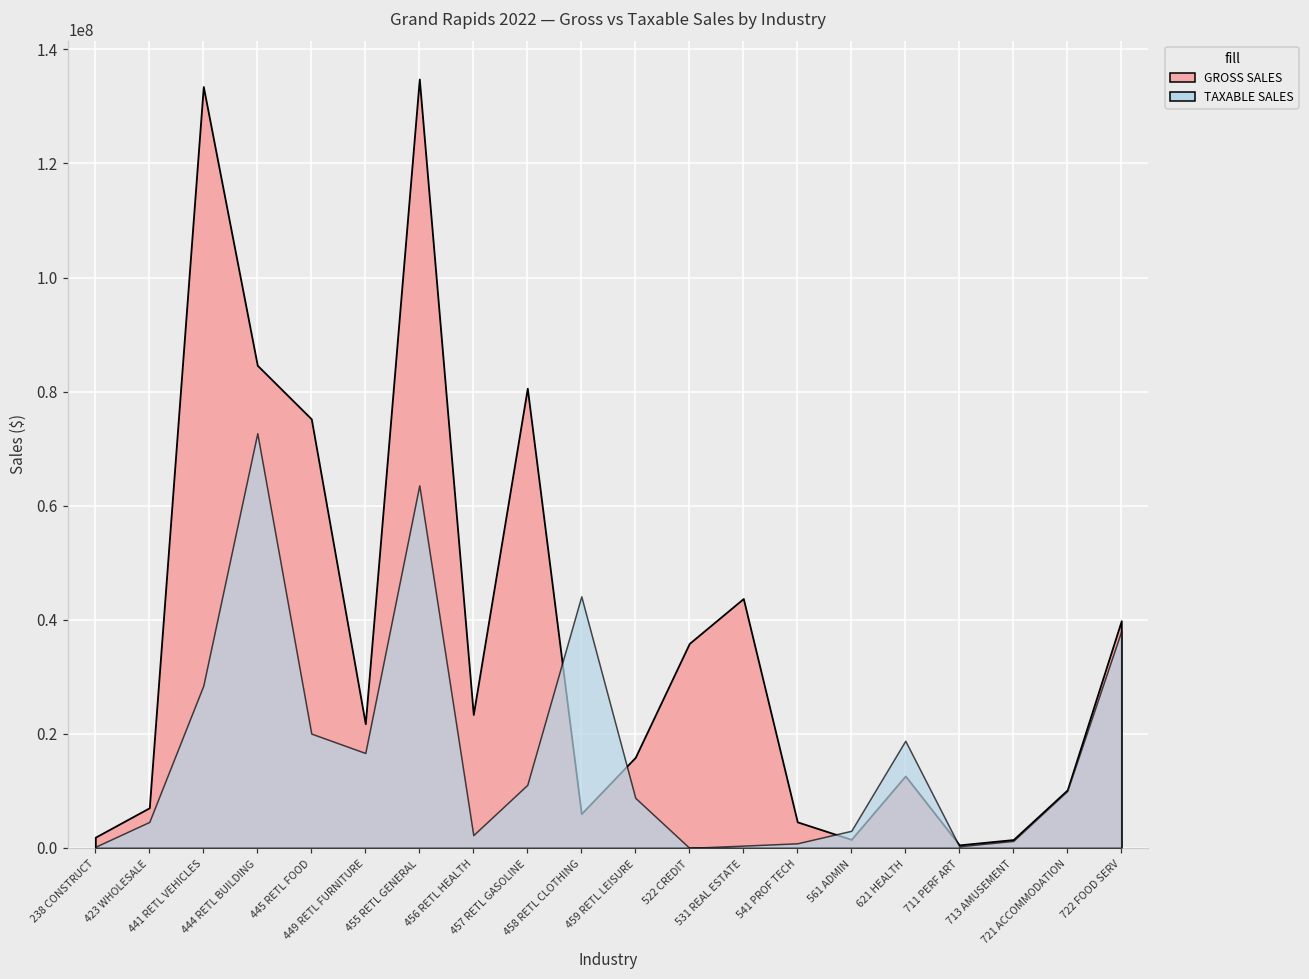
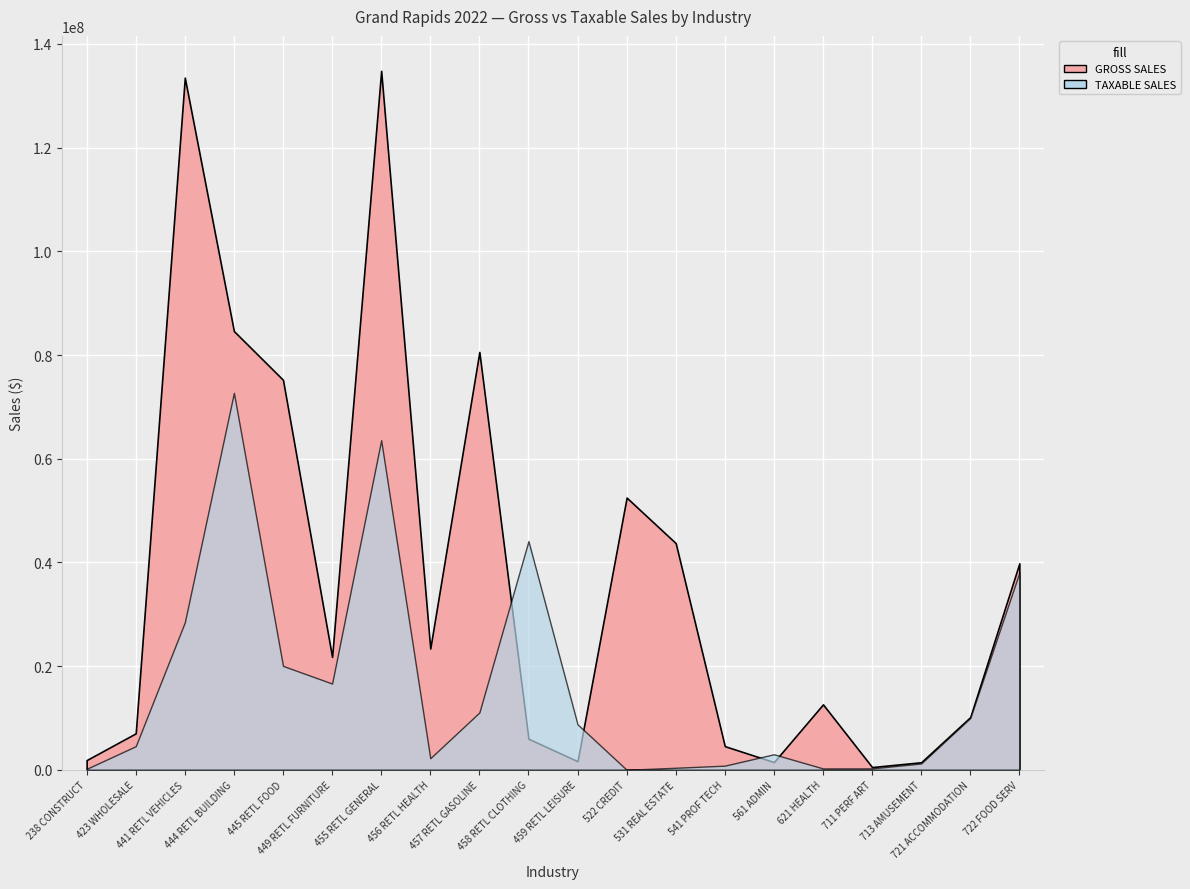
  {
    "GROSS SALES": {
      "238 CONSTRUCT": 2000000,
      "423 WHOLESALE": 7000000,
      "441 RETL VEHICLES": 133000000,
      "444 RETL BUILDING": 85000000,
      "445 RETL FOOD": 75000000,
      "449 RETL FURNITURE": 22000000,
      "455 RETL GENERAL": 135000000,
      "456 RETL HEALTH": 23000000,
      "457 RETL GASOLINE": 81000000,
      "458 RETL CLOTHING": 6000000,
-     "459 RETL LEISURE": 16000000,
-     "522 CREDIT": 36000000,
+     "459 RETL LEISURE": 2000000,
+     "522 CREDIT": 53000000,
      "531 REAL ESTATE": 44000000,
      "541 PROF TECH": 5000000,
      "561 ADMIN": 1000000,
      "621 HEALTH": 13000000,
      "722 FOOD SERV": 40000000
    },
    "TAXABLE SALES": {
      "423 WHOLESALE": 5000000,
      "441 RETL VEHICLES": 28000000,
      "444 RETL BUILDING": 73000000,
      "445 RETL FOOD": 20000000,
      "449 RETL FURNITURE": 17000000,
      "455 RETL GENERAL": 64000000,
      "456 RETL HEALTH": 2000000,
      "457 RETL GASOLINE": 11000000,
      "458 RETL CLOTHING": 44000000,
      "459 RETL LEISURE": 9000000,
      "541 PROF TECH": 1000000,
      "561 ADMIN": 3000000,
-     "621 HEALTH": 19000000,
+     "621 HEALTH": 0,
      "722 FOOD SERV": 38000000
    }
  }
